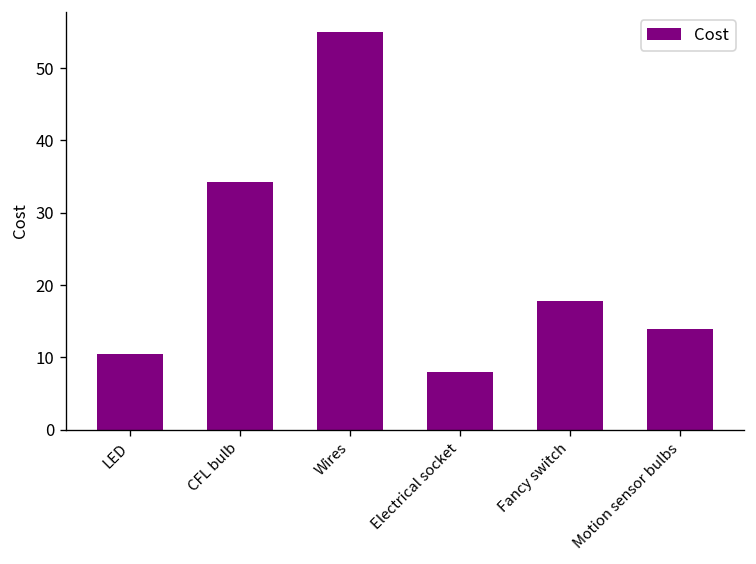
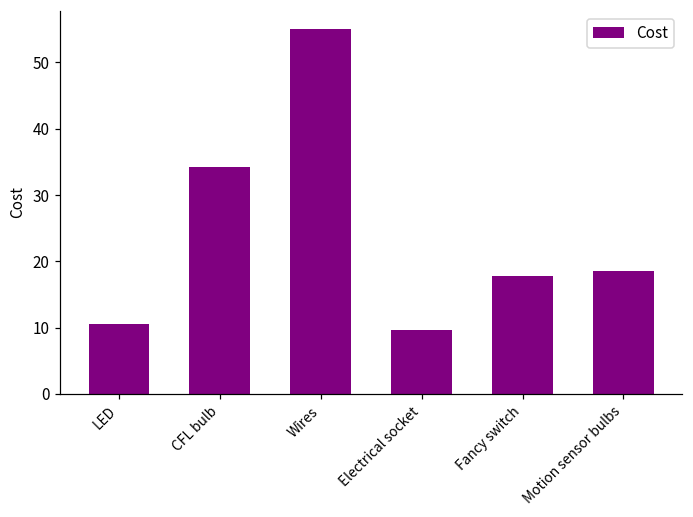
  {
    "LED": 11,
    "CFL bulb": 34,
    "Wires": 55,
-   "Electrical socket": 8,
+   "Electrical socket": 10,
    "Fancy switch": 18,
-   "Motion sensor bulbs": 14
+   "Motion sensor bulbs": 19
  }
